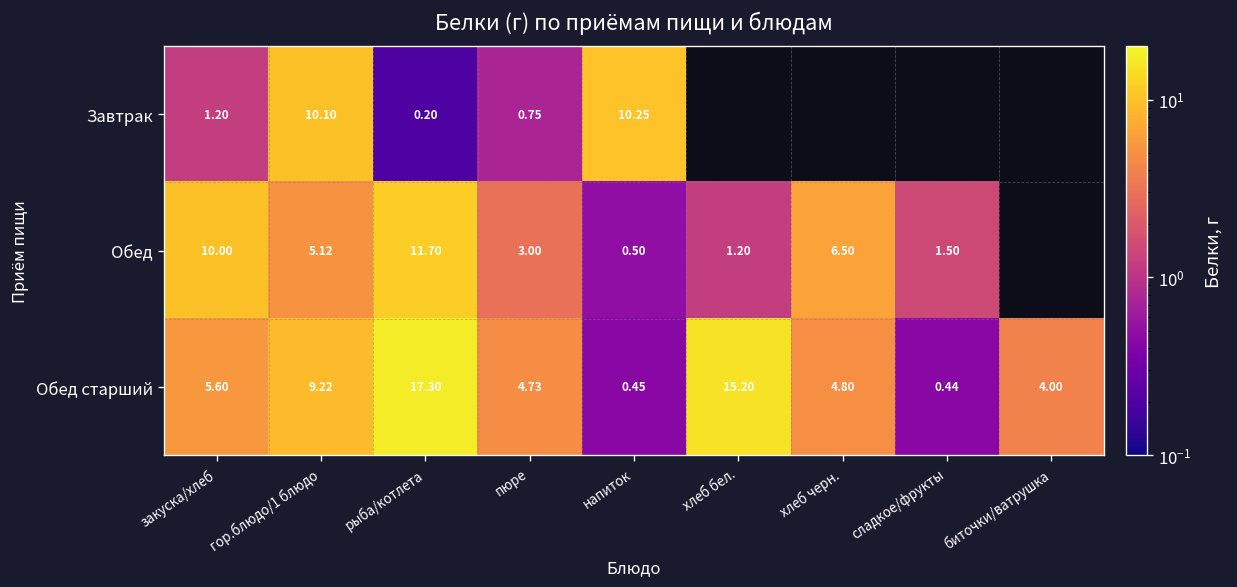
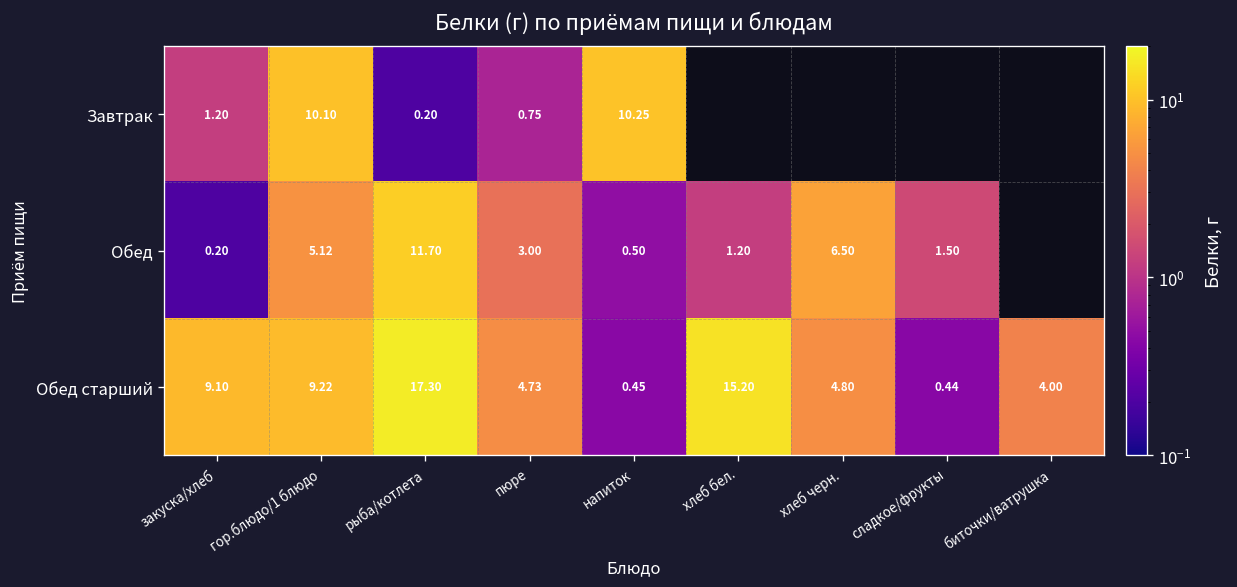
  {
    "Завтрак": {
      "закуска/хлеб": 1.20,
      "гор.блюдо/1 блюдо": 10.10,
      "рыба/котлета": 0.20,
      "пюре": 0.75,
      "напиток": 10.25
    },
    "Обед": {
-     "закуска/хлеб": 10.00,
+     "закуска/хлеб": 0.20,
      "гор.блюдо/1 блюдо": 5.12,
      "рыба/котлета": 11.70,
      "пюре": 3.00,
      "напиток": 0.50,
      "хлеб бел.": 1.20,
      "хлеб черн.": 6.50,
      "сладкое/фрукты": 1.50
    },
    "Обед старший": {
-     "закуска/хлеб": 5.60,
+     "закуска/хлеб": 9.10,
      "гор.блюдо/1 блюдо": 9.22,
      "рыба/котлета": 17.30,
      "пюре": 4.73,
      "напиток": 0.45,
      "хлеб бел.": 15.20,
      "хлеб черн.": 4.80,
      "сладкое/фрукты": 0.44,
      "биточки/ватрушка": 4.00
    }
  }
